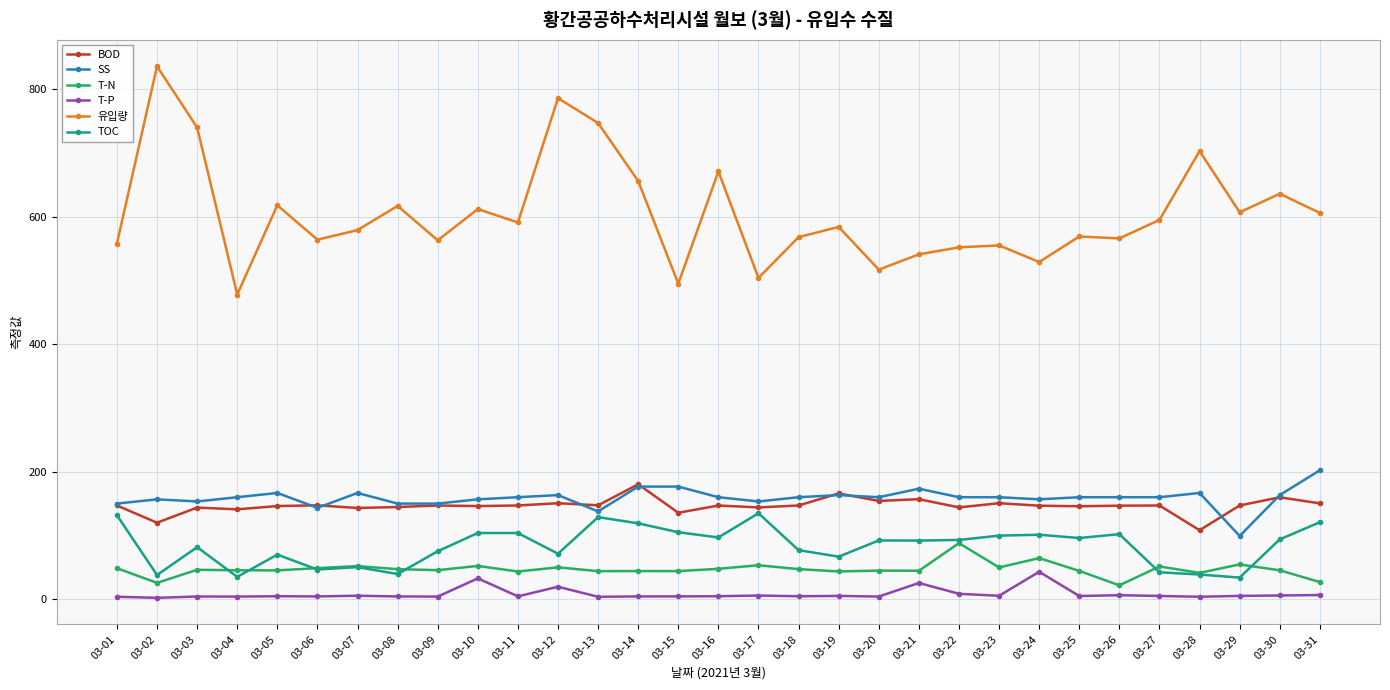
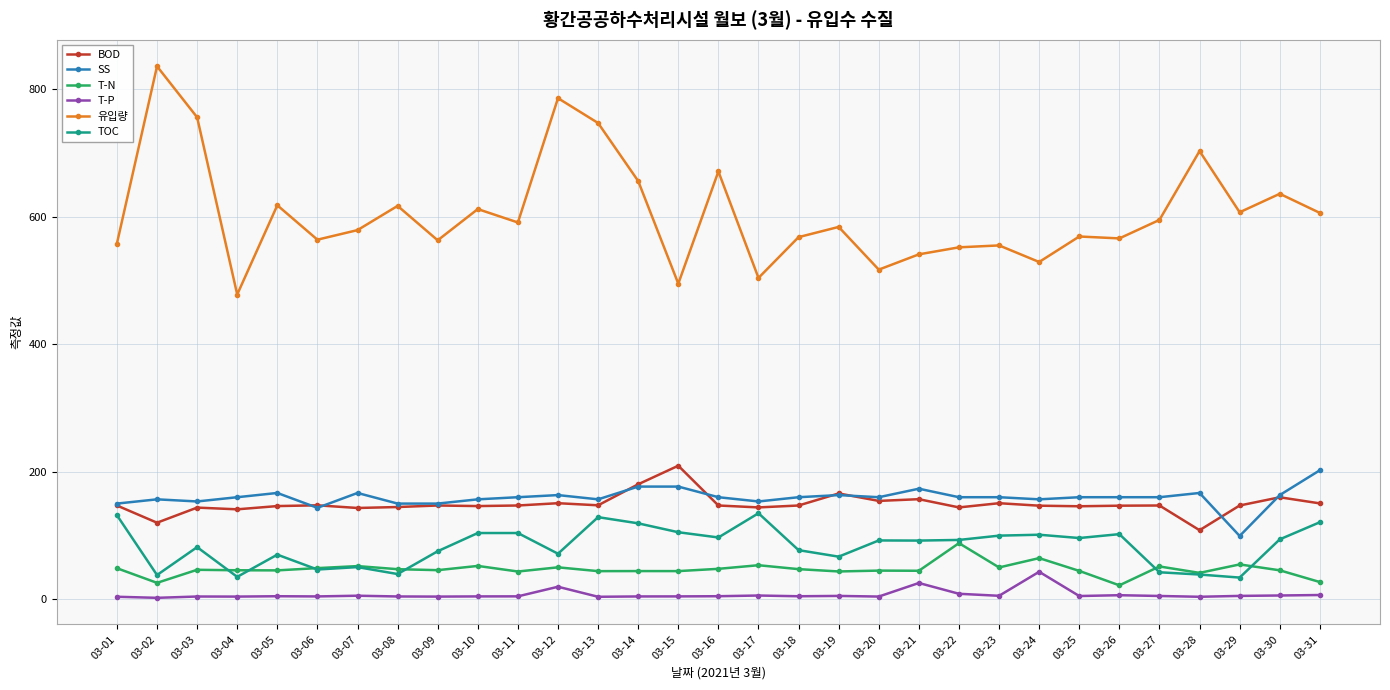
  {
    "BOD": {
      "03-02": 120,
      "03-03": 140,
      "03-04": 140,
      "03-05": 150,
      "03-07": 140,
      "03-08": 140,
      "03-10": 150,
      "03-11": 150,
      "03-12": 150,
      "03-13": 150,
-     "03-15": 140,
+     "03-15": 210,
      "03-16": 150,
      "03-17": 140,
      "03-18": 150,
      "03-20": 150,
      "03-21": 160,
      "03-22": 140,
      "03-23": 150,
      "03-24": 150,
      "03-25": 150,
      "03-26": 150,
      "03-27": 150,
      "03-28": 110,
      "03-29": 150,
      "03-31": 150
    },
    "SS": {
      "03-02": 160,
      "03-03": 150,
      "03-04": 160,
      "03-05": 170,
      "03-07": 170,
      "03-08": 150,
      "03-10": 160,
      "03-11": 160,
      "03-12": 160,
-     "03-13": 140,
+     "03-13": 160,
      "03-15": 180,
      "03-16": 160,
      "03-17": 150,
      "03-18": 160,
      "03-20": 160,
      "03-21": 170,
      "03-22": 160,
      "03-23": 160,
      "03-24": 160,
      "03-25": 160,
      "03-26": 160,
      "03-27": 160,
      "03-28": 170,
      "03-29": 100,
      "03-31": 200
    },
    "T-P": {
      "03-01": 0,
      "03-02": 0,
      "03-03": 0,
      "03-04": 0,
      "03-05": 0,
      "03-06": 0,
      "03-07": 10,
      "03-08": 0,
      "03-09": 0,
-     "03-10": 30,
+     "03-10": 0,
      "03-11": 0,
      "03-12": 20,
      "03-13": 0,
      "03-14": 0,
      "03-15": 0,
      "03-16": 0,
      "03-17": 10,
      "03-18": 0,
      "03-19": 10,
      "03-20": 0,
      "03-21": 30,
      "03-22": 10,
      "03-23": 10,
      "03-24": 40,
      "03-25": 0,
      "03-26": 10,
      "03-27": 10,
      "03-28": 0,
      "03-29": 10,
      "03-30": 10,
      "03-31": 10
    },
    "유입량": {
      "03-01": 560,
      "03-02": 840,
-     "03-03": 740,
+     "03-03": 760,
      "03-04": 480,
      "03-05": 620,
      "03-06": 560,
      "03-07": 580,
      "03-08": 620,
      "03-09": 560,
      "03-10": 610,
      "03-11": 590,
      "03-12": 790,
      "03-13": 750,
      "03-14": 660,
      "03-15": 500,
      "03-16": 670,
      "03-17": 500,
      "03-18": 570,
      "03-19": 580,
      "03-20": 520,
      "03-21": 540,
      "03-22": 550,
      "03-23": 560,
      "03-24": 530,
      "03-25": 570,
      "03-26": 570,
      "03-27": 600,
      "03-28": 700,
      "03-29": 610,
      "03-30": 640,
      "03-31": 610
    }
  }
